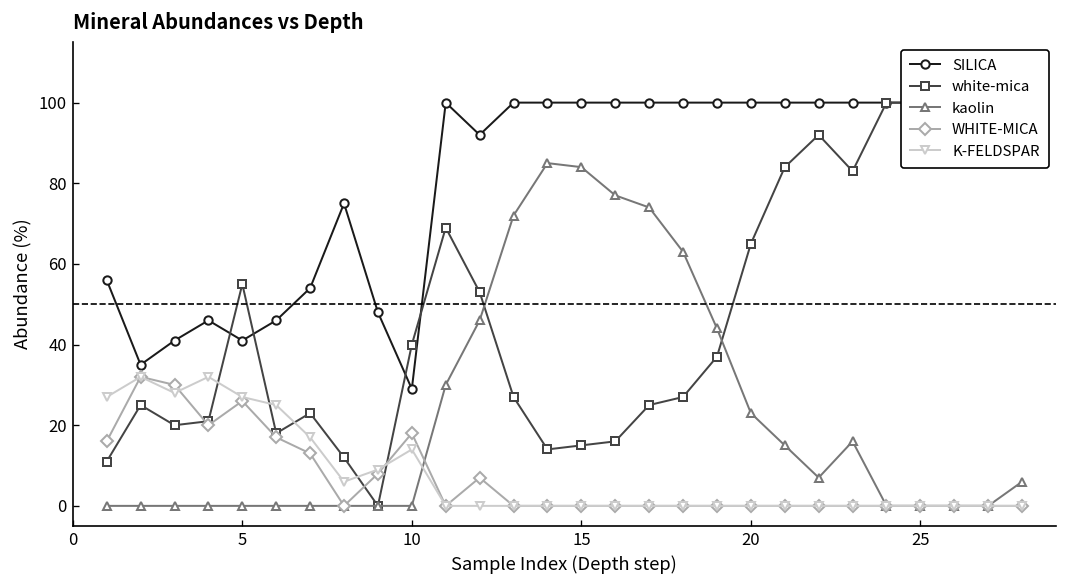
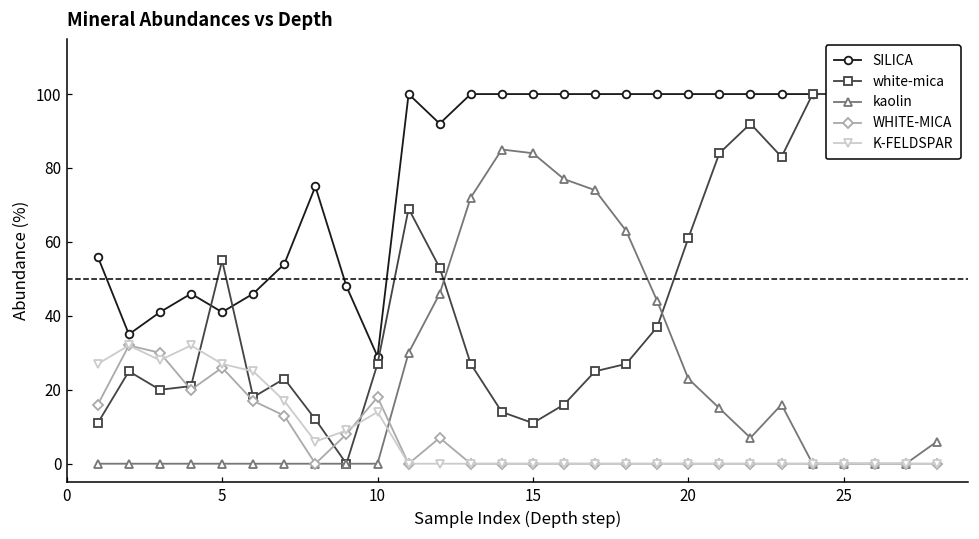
  {
    "SILICA": {
      "5": 41,
      "10": 29,
      "15": 100,
      "20": 100
    },
    "white-mica": {
      "5": 55,
-     "10": 40,
-     "15": 15,
-     "20": 65
+     "10": 27,
+     "15": 11,
+     "20": 61
    },
    "kaolin": {
      "5": 0,
      "10": 0,
      "15": 84,
      "20": 23
    }
  }
